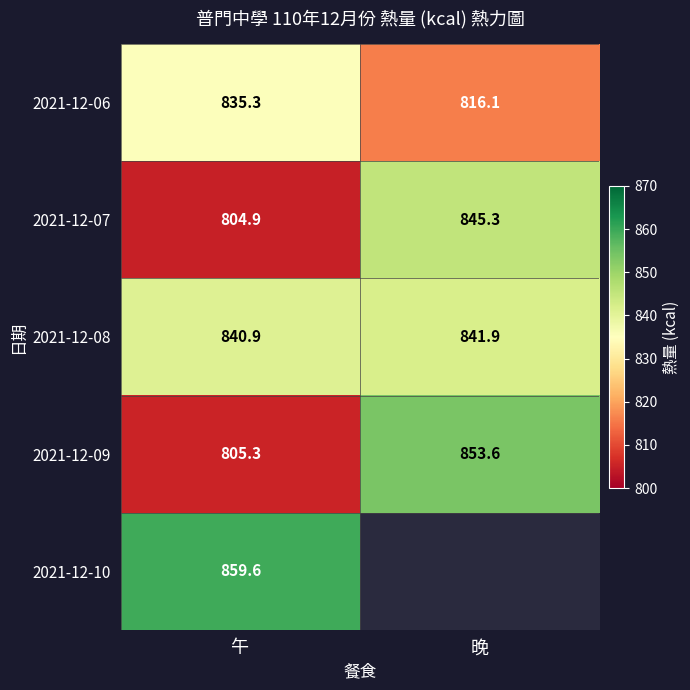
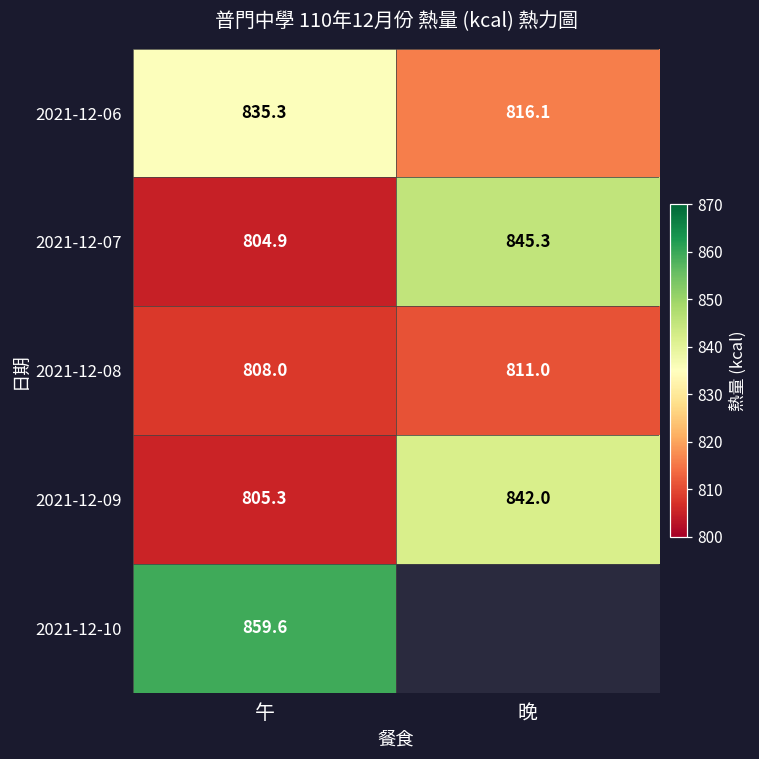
  {
    "2021-12-06": {
      "午": 835.3,
      "晚": 816.1
    },
    "2021-12-07": {
      "午": 804.9,
      "晚": 845.3
    },
    "2021-12-08": {
-     "午": 840.9,
-     "晚": 841.9
+     "午": 808.0,
+     "晚": 811.0
    },
    "2021-12-09": {
      "午": 805.3,
-     "晚": 853.6
+     "晚": 842.0
    },
    "2021-12-10": {
      "午": 859.6
    }
  }
